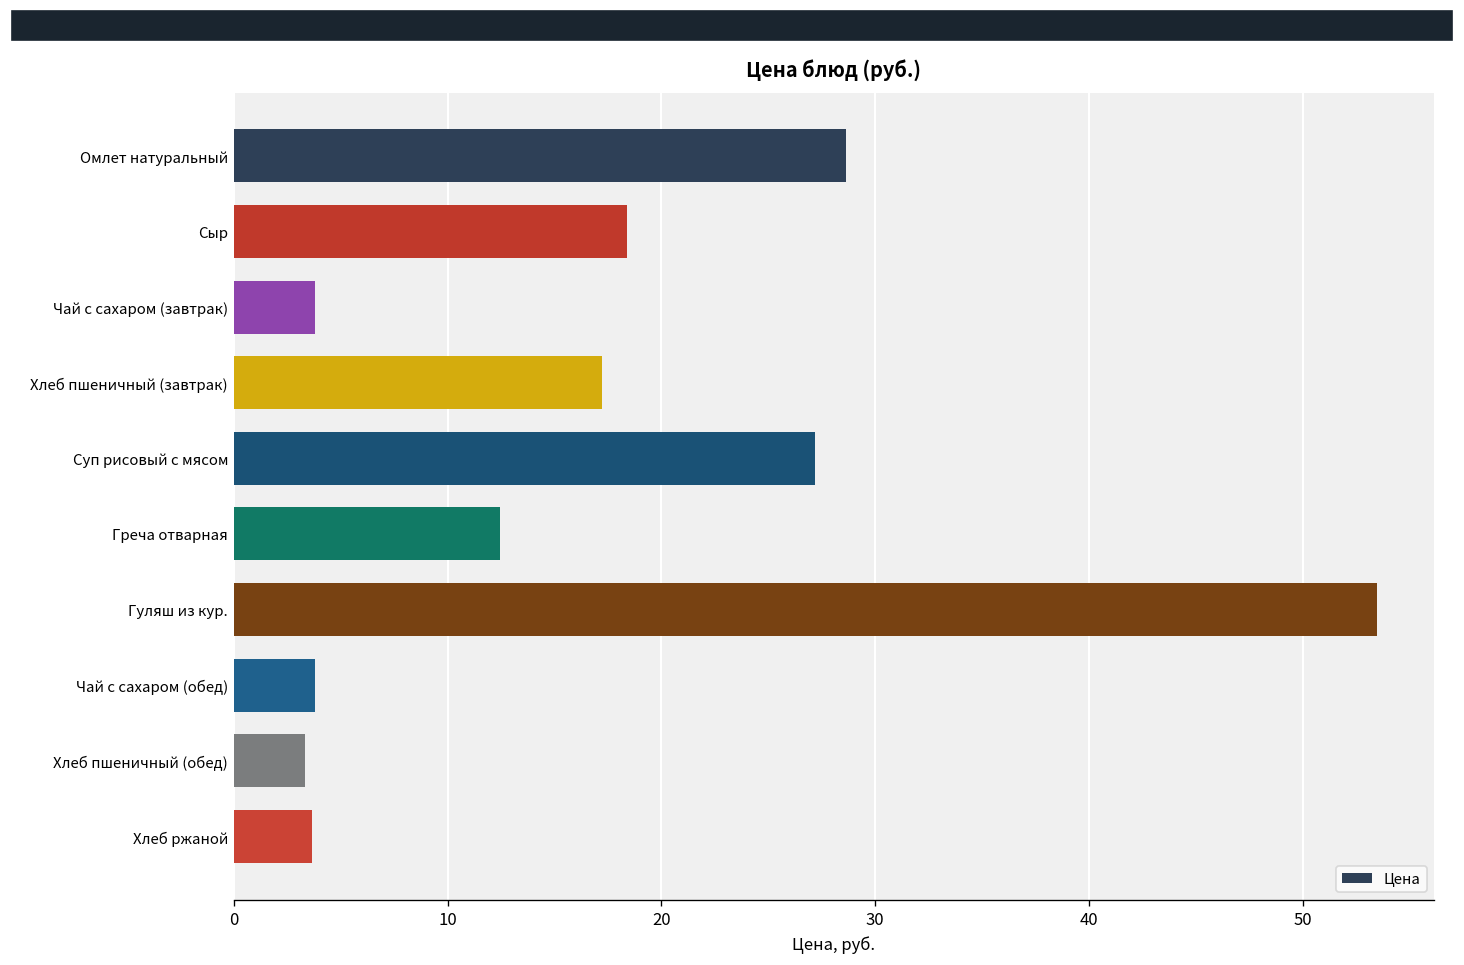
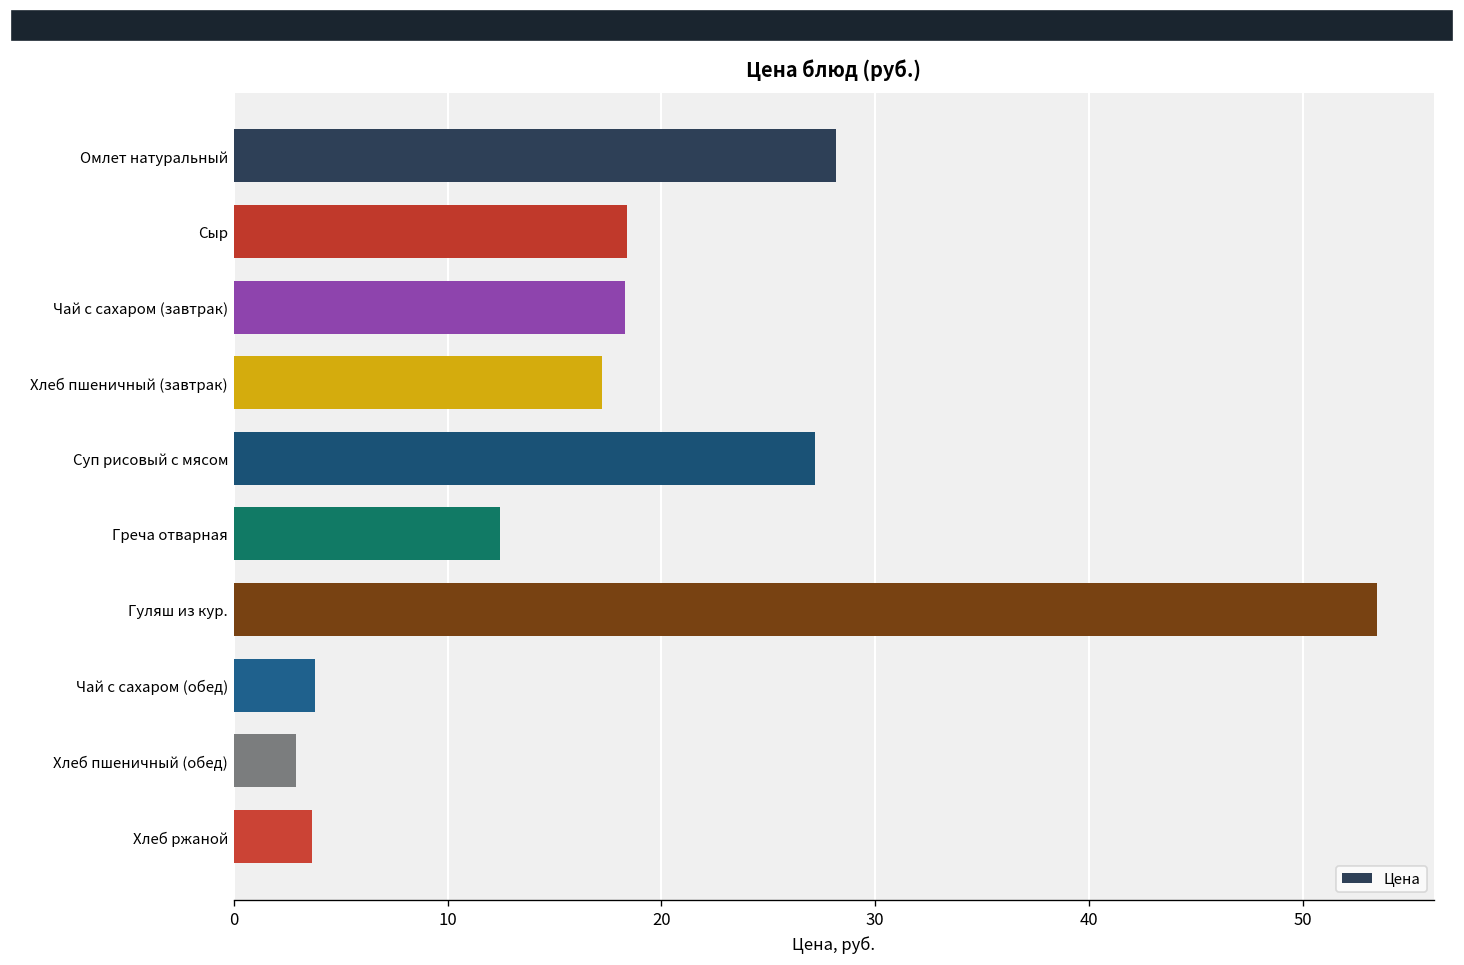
  {
-   "Омлет натуральный": 28.7,
+   "Омлет натуральный": 28.2,
    "Сыр": 18.4,
-   "Чай с сахаром (завтрак)": 3.8,
+   "Чай с сахаром (завтрак)": 18.3,
    "Хлеб пшеничный (завтрак)": 17.2,
    "Суп рисовый с мясом": 27.2,
    "Греча отварная": 12.5,
    "Гуляш из кур.": 53.5,
    "Чай с сахаром (обед)": 3.8,
-   "Хлеб пшеничный (обед)": 3.4,
+   "Хлеб пшеничный (обед)": 2.9,
    "Хлеб ржаной": 3.7
  }
